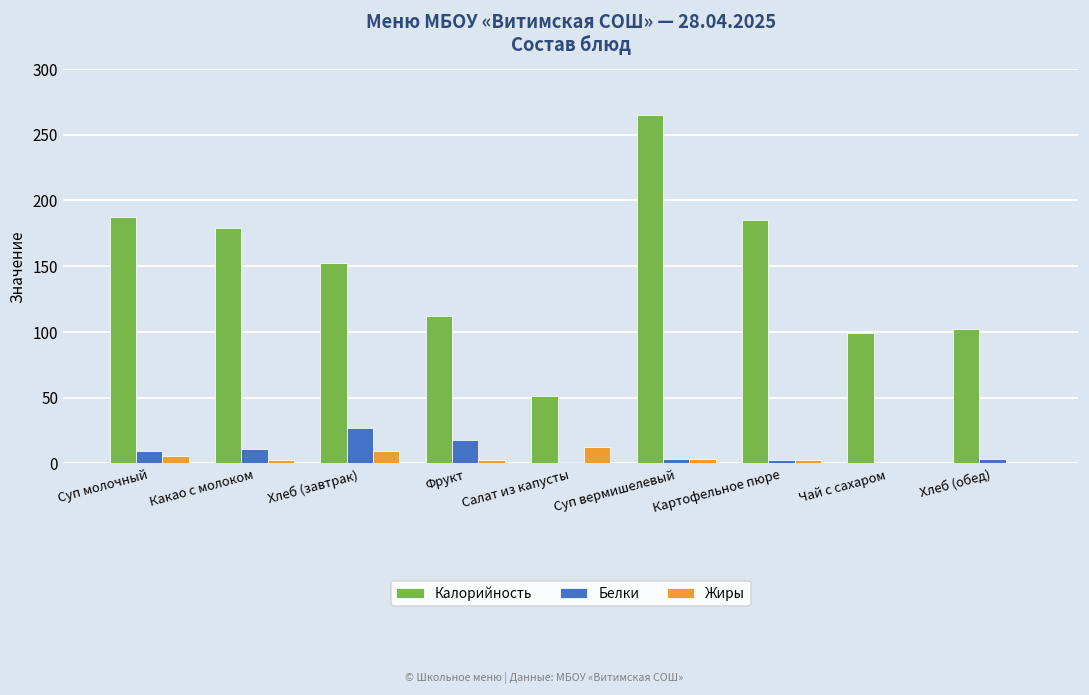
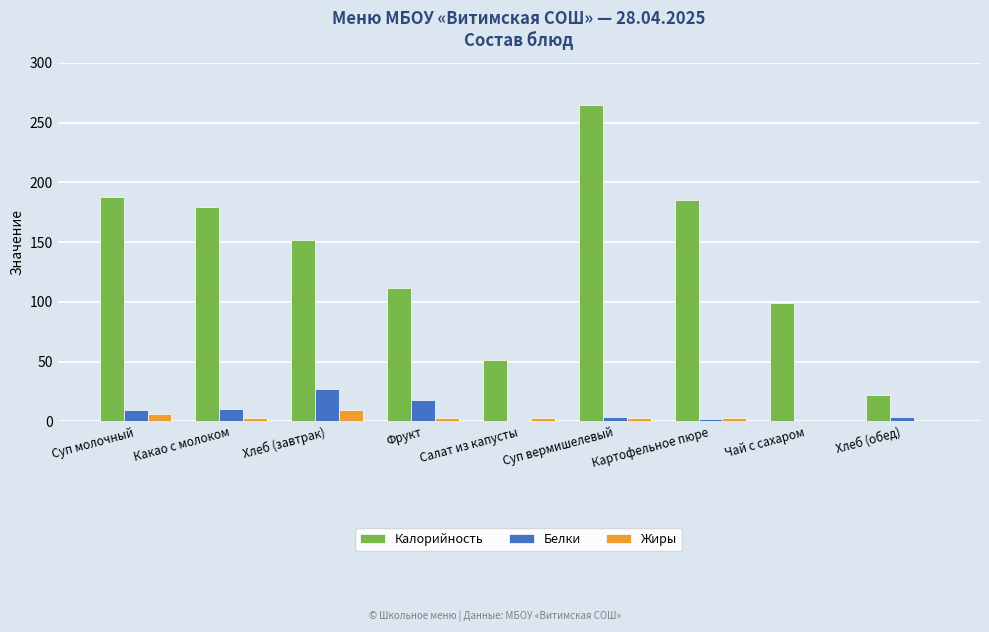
  {
    "Калорийность": {
      "Суп молочный": 187,
      "Какао с молоком": 179,
      "Хлеб (завтрак)": 152,
      "Фрукт": 112,
      "Салат из капусты": 52,
      "Суп вермишелевый": 265,
      "Картофельное пюре": 185,
      "Чай с сахаром": 99,
-     "Хлеб (обед)": 102
+     "Хлеб (обед)": 22
    },
    "Белки": {
      "Суп молочный": 9,
      "Какао с молоком": 11,
      "Хлеб (завтрак)": 27,
      "Фрукт": 18,
      "Суп вермишелевый": 4,
      "Картофельное пюре": 2,
      "Хлеб (обед)": 3
    },
    "Жиры": {
      "Суп молочный": 6,
      "Какао с молоком": 3,
      "Хлеб (завтрак)": 10,
      "Фрукт": 3,
-     "Салат из капусты": 13,
+     "Салат из капусты": 3,
      "Суп вермишелевый": 3,
      "Картофельное пюре": 3,
      "Чай с сахаром": 0
    }
  }
